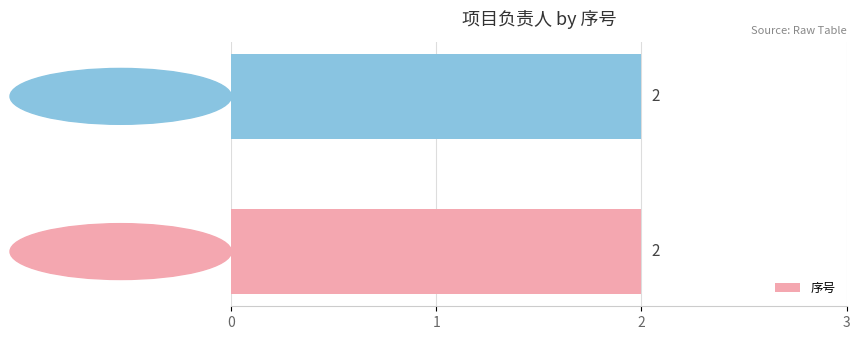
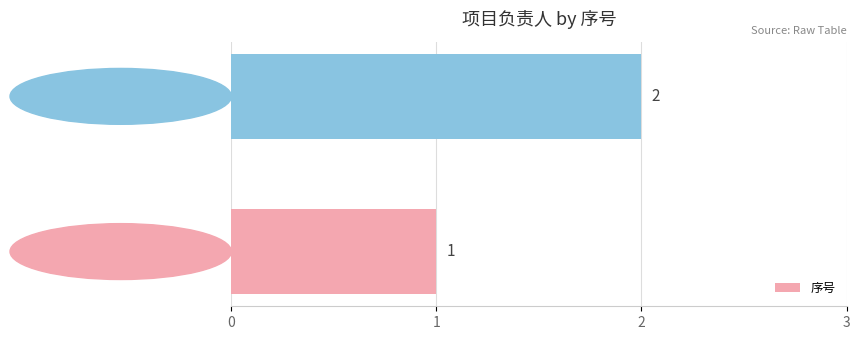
  {
    "蔡晗昱": 2,
-   "王辰晨": 2
+   "王辰晨": 1
  }
